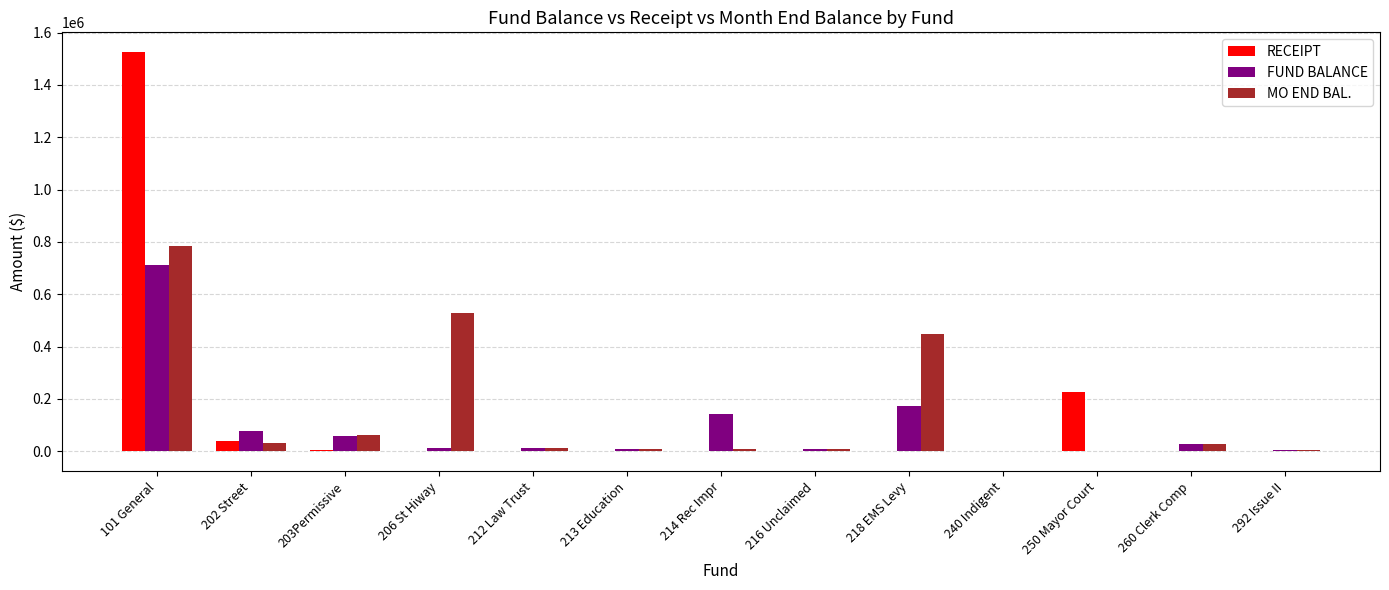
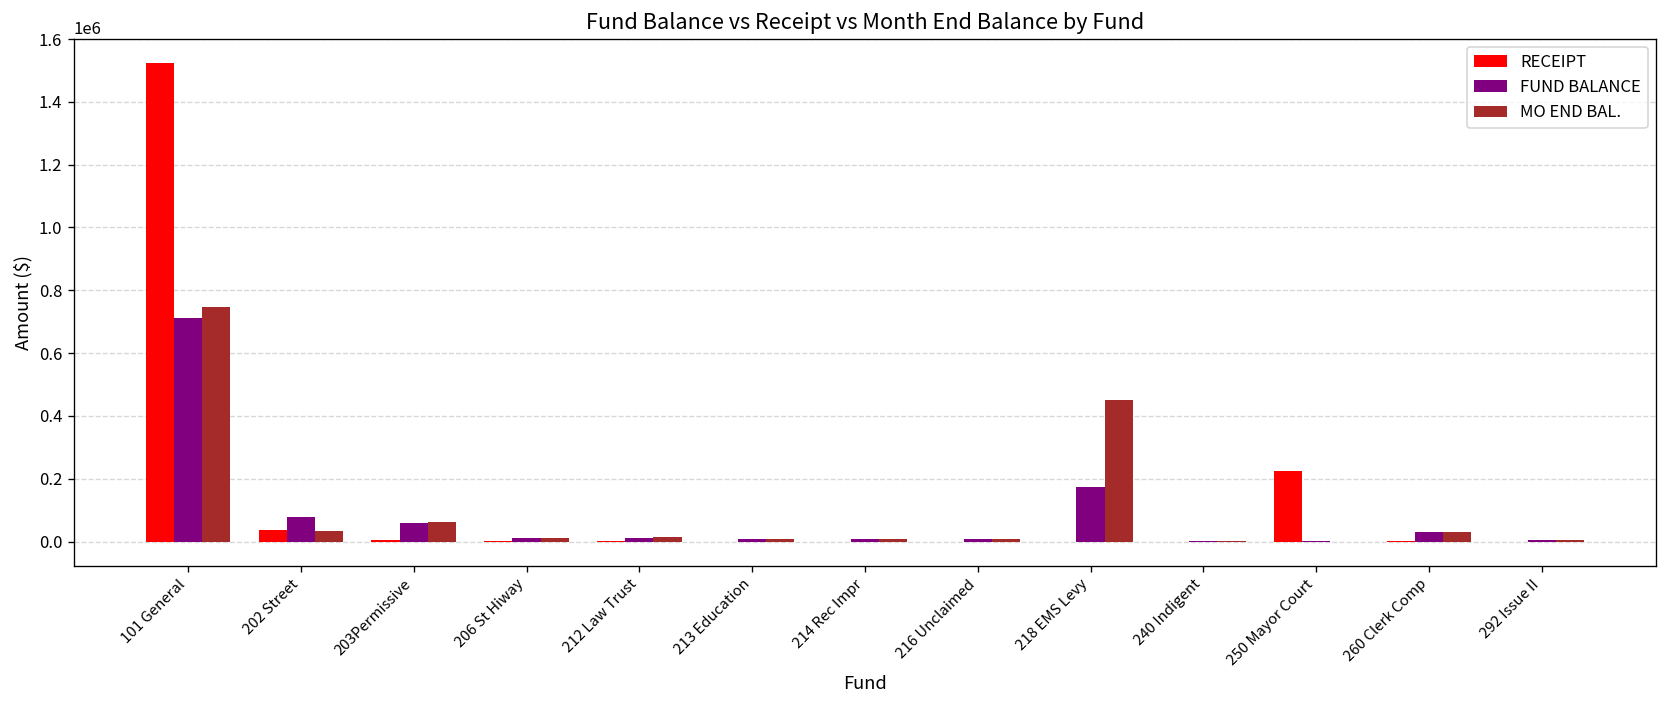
  {
    "RECEIPT": {
      "101 General": 1520000,
      "202 Street": 40000,
      "214 Rec Impr": 0,
      "216 Unclaimed": 0,
      "250 Mayor Court": 230000,
      "292 Issue II": 0
    },
    "FUND BALANCE": {
      "101 General": 710000,
      "202 Street": 80000,
      "203Permissive": 60000,
      "206 St Hiway": 10000,
      "212 Law Trust": 10000,
-     "214 Rec Impr": 140000,
+     "214 Rec Impr": 10000,
      "218 EMS Levy": 170000,
      "260 Clerk Comp": 30000
    },
    "MO END BAL.": {
-     "101 General": 790000,
+     "101 General": 750000,
      "202 Street": 30000,
      "203Permissive": 60000,
-     "206 St Hiway": 530000,
+     "206 St Hiway": 10000,
      "212 Law Trust": 10000,
      "218 EMS Levy": 450000,
      "260 Clerk Comp": 30000
    }
  }
